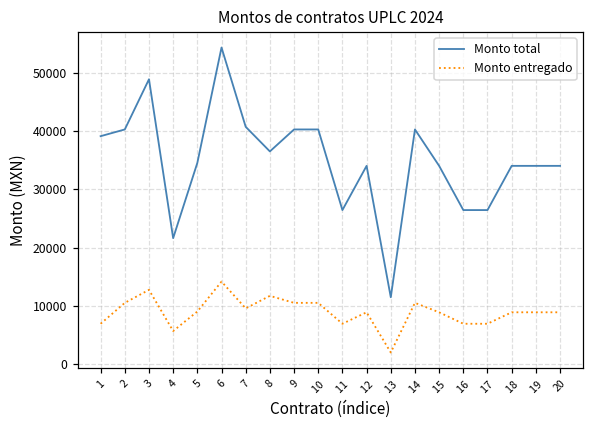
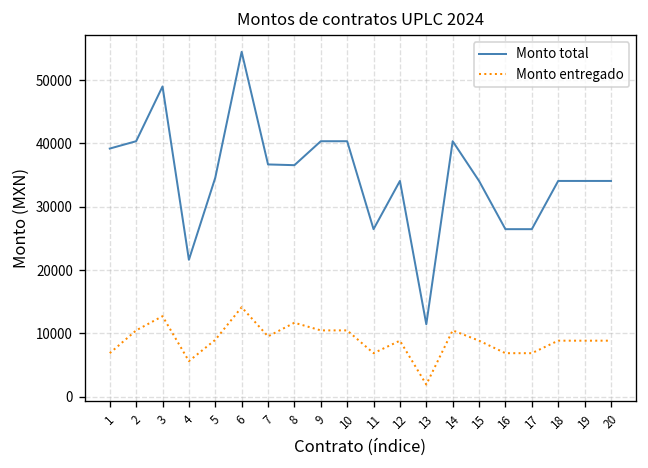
  {
    "Monto total": {
      "1": 39000,
      "2": 40000,
      "3": 49000,
      "4": 22000,
      "5": 35000,
      "6": 54000,
-     "7": 41000,
+     "7": 37000,
      "8": 37000,
      "9": 40000,
      "10": 40000,
      "11": 26000,
      "12": 34000,
      "13": 11000,
      "14": 40000,
      "15": 34000,
      "16": 26000,
      "17": 26000,
      "18": 34000,
      "19": 34000,
      "20": 34000
    },
    "Monto entregado": {
      "1": 7000,
      "2": 10000,
      "3": 13000,
      "4": 6000,
      "5": 9000,
      "6": 14000,
      "7": 10000,
      "8": 12000,
      "9": 10000,
      "10": 10000,
      "11": 7000,
      "12": 9000,
      "13": 2000,
      "14": 10000,
      "15": 9000,
      "16": 7000,
      "17": 7000,
      "18": 9000,
      "19": 9000,
      "20": 9000
    }
  }
